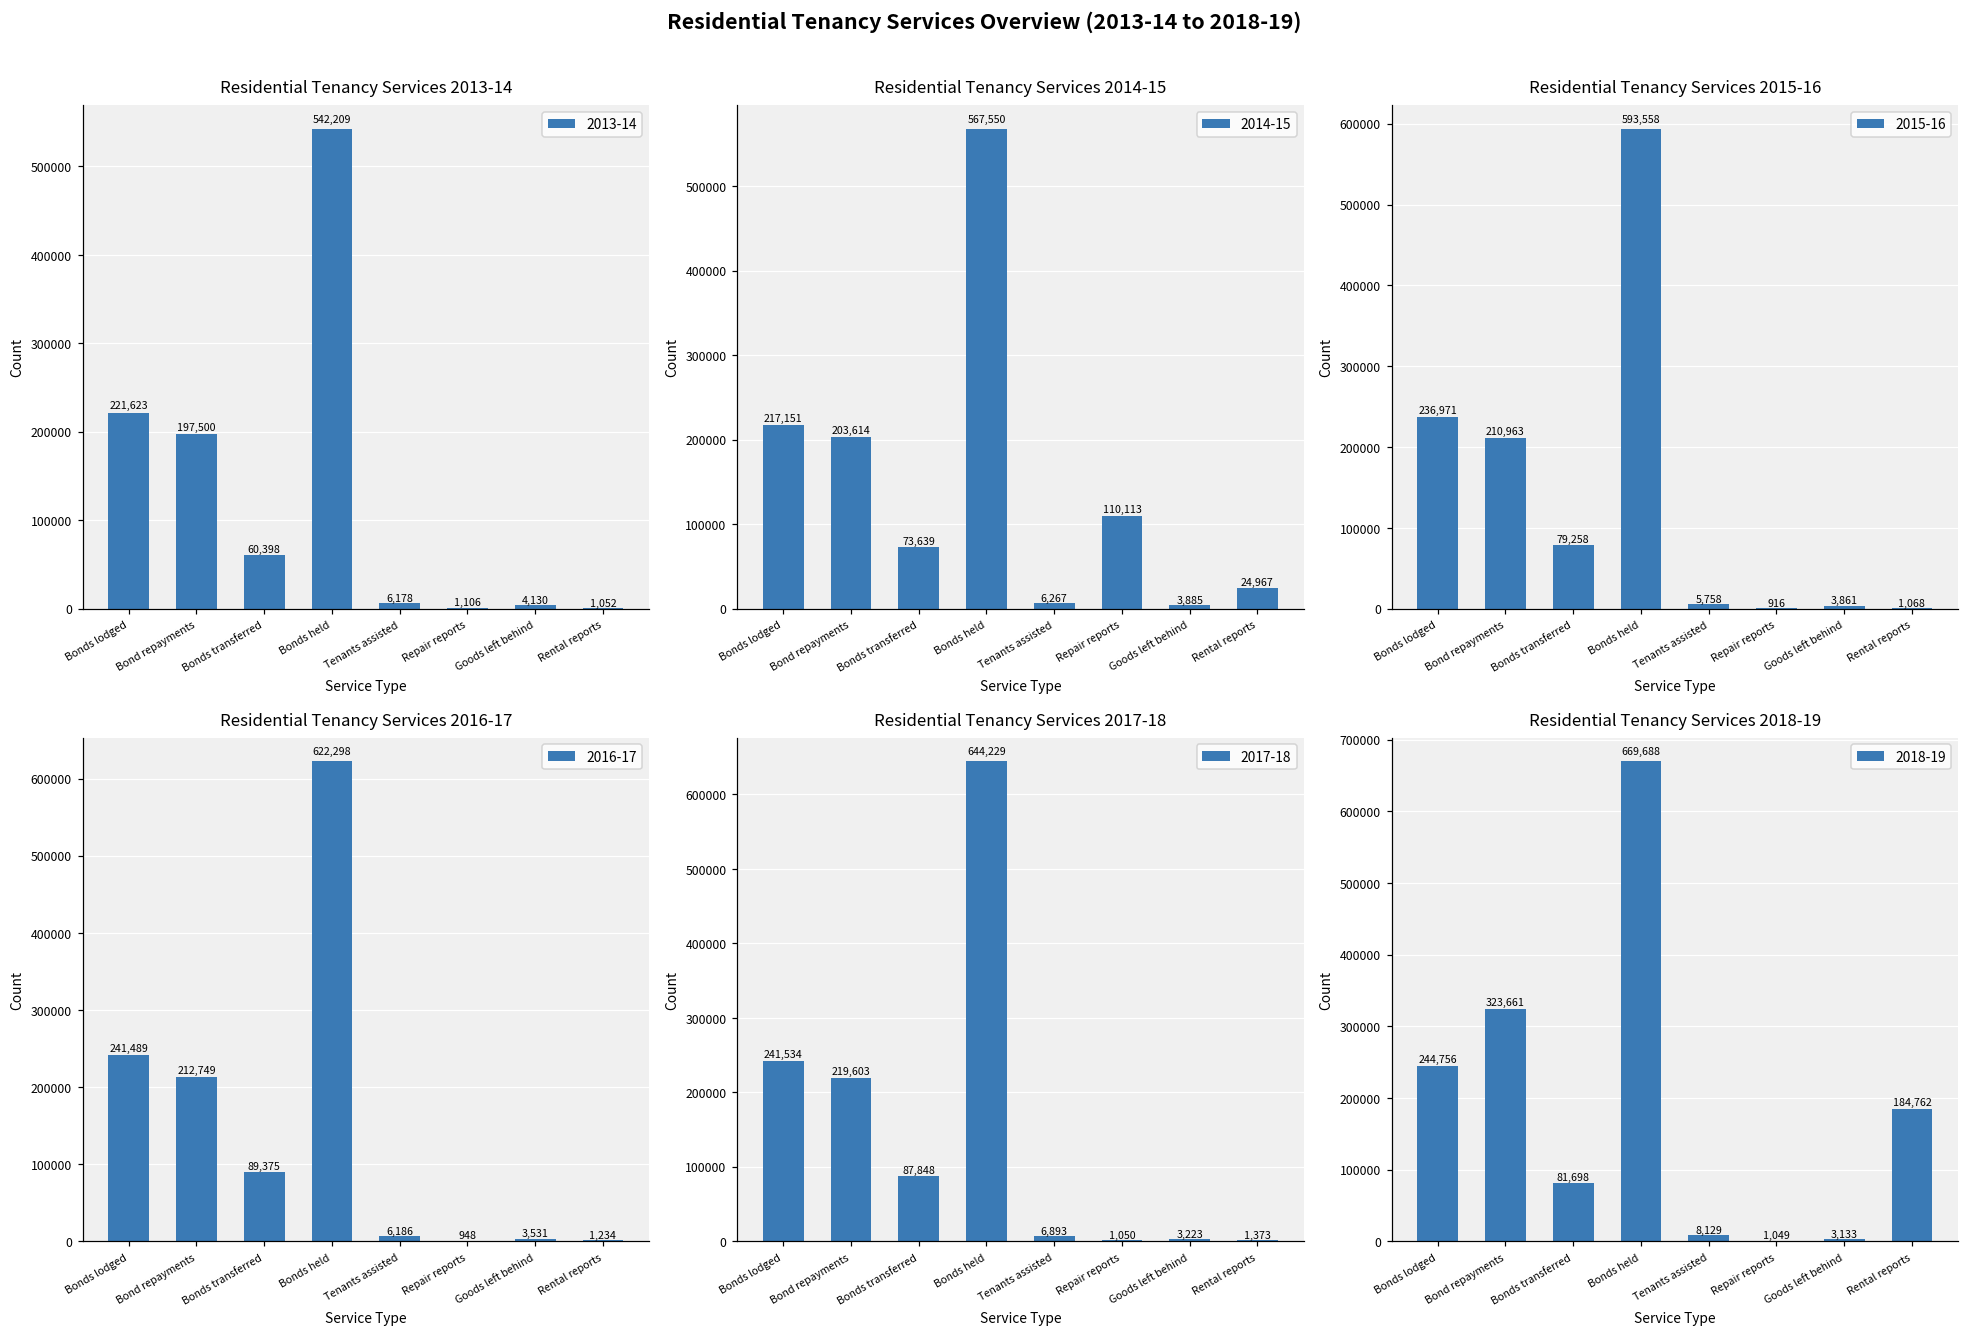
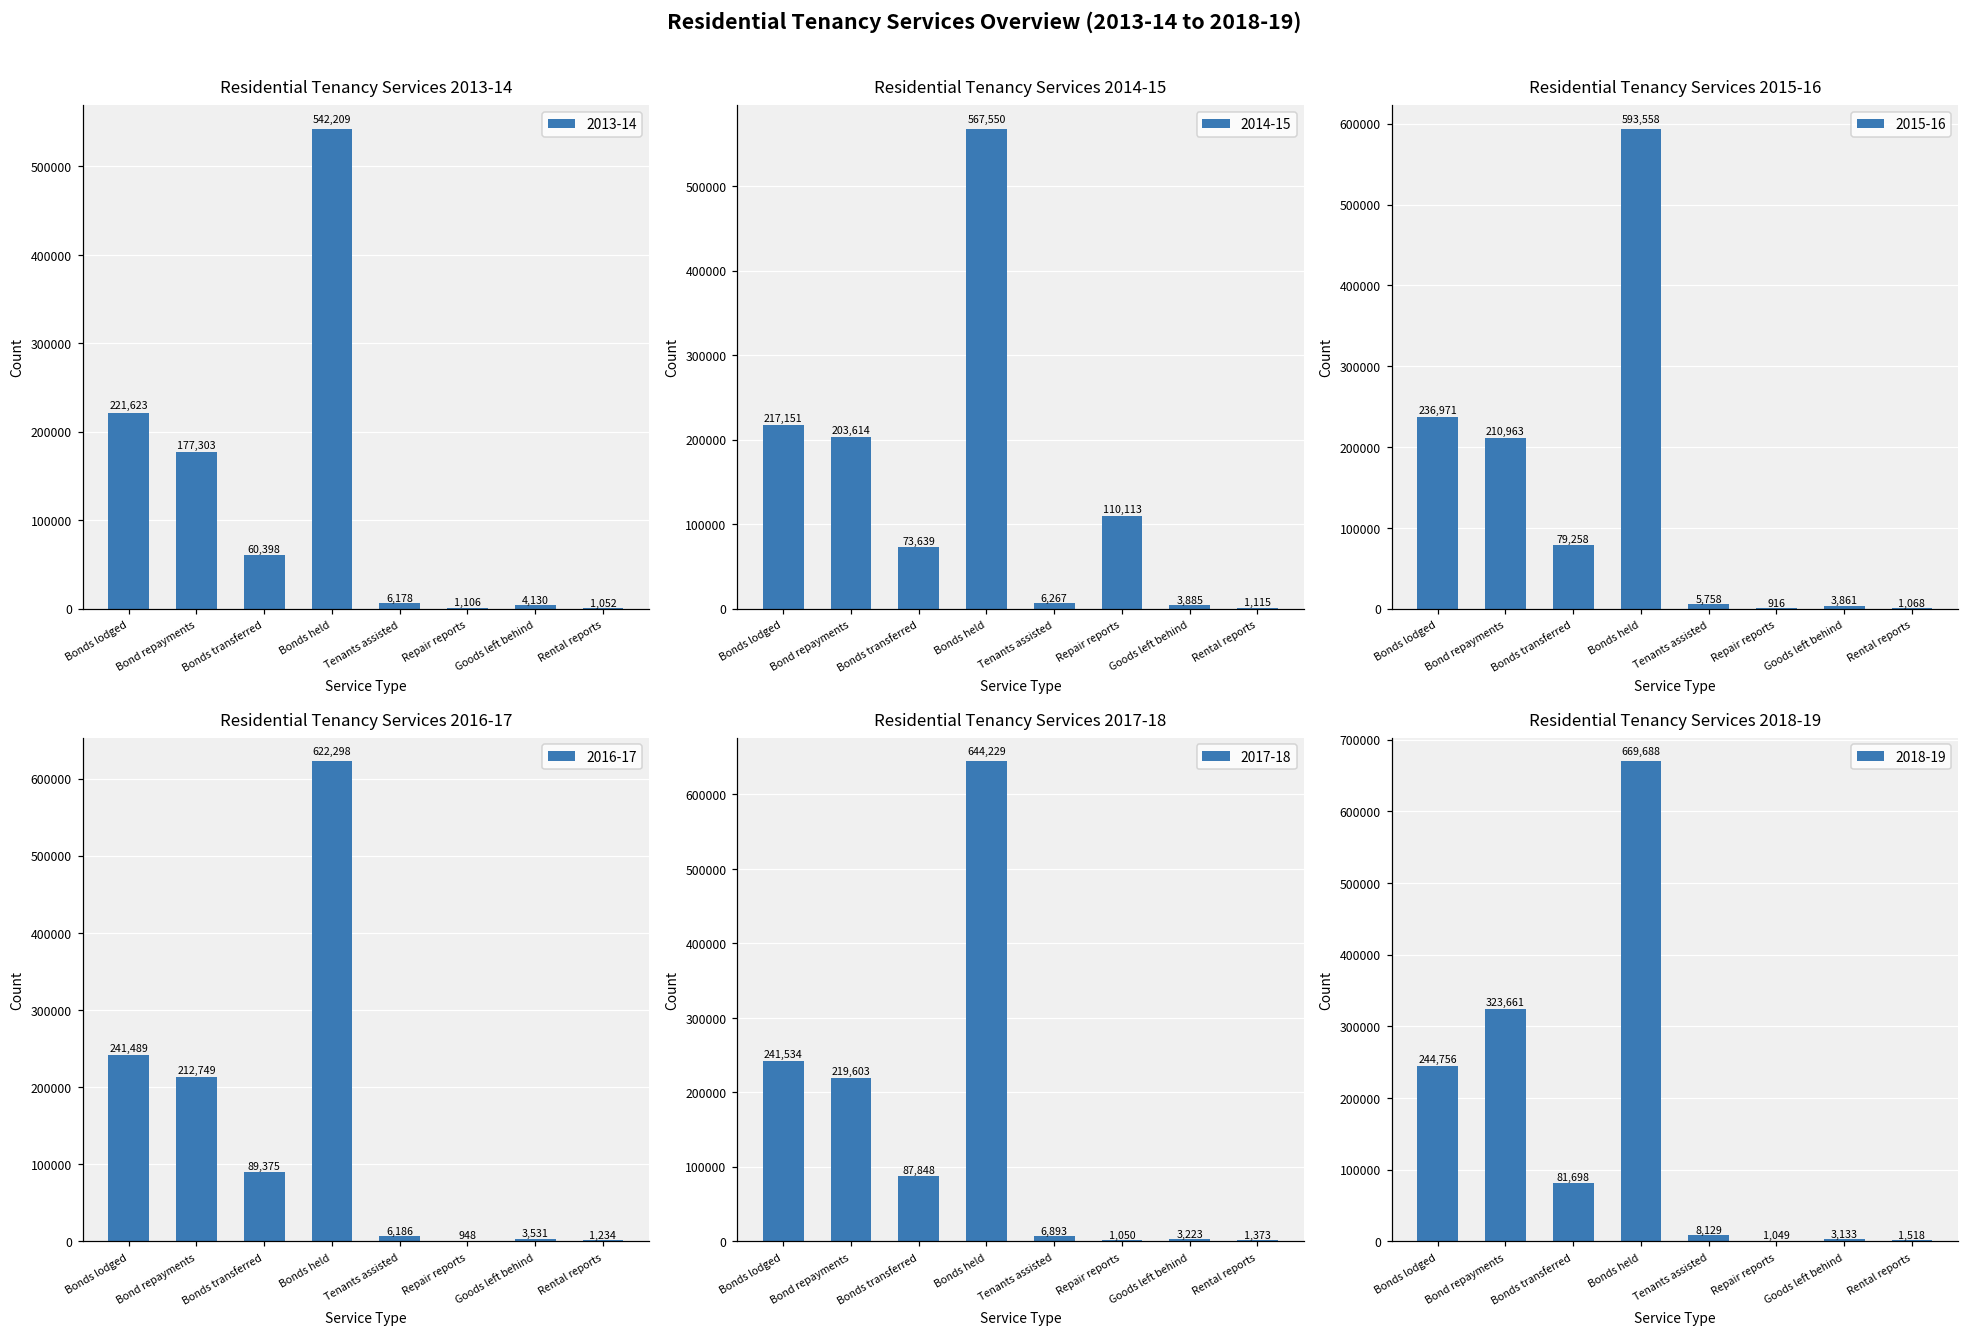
  {
    "Residential Tenancy Services 2013-14": {
      "Bonds lodged": "221,623",
-     "Bond repayments": "197,500",
+     "Bond repayments": "177,303",
      "Bonds transferred": "60,398",
      "Bonds held": "542,209",
      "Tenants assisted": "6,178",
      "Repair reports": "1,106",
      "Goods left behind": "4,130",
      "Rental reports": "1,052"
    },
    "Residential Tenancy Services 2014-15": {
      "Bonds lodged": "217,151",
      "Bond repayments": "203,614",
      "Bonds transferred": "73,639",
      "Bonds held": "567,550",
      "Tenants assisted": "6,267",
      "Repair reports": "110,113",
      "Goods left behind": "3,885",
-     "Rental reports": "24,967"
+     "Rental reports": "1,115"
    },
    "Residential Tenancy Services 2015-16": {
      "Bonds lodged": "236,971",
      "Bond repayments": "210,963",
      "Bonds transferred": "79,258",
      "Bonds held": "593,558",
      "Tenants assisted": "5,758",
      "Repair reports": "916",
      "Goods left behind": "3,861",
      "Rental reports": "1,068"
    },
    "Residential Tenancy Services 2016-17": {
      "Bonds lodged": "241,489",
      "Bond repayments": "212,749",
      "Bonds transferred": "89,375",
      "Bonds held": "622,298",
      "Tenants assisted": "6,186",
      "Repair reports": "948",
      "Goods left behind": "3,531",
      "Rental reports": "1,234"
    },
    "Residential Tenancy Services 2017-18": {
      "Bonds lodged": "241,534",
      "Bond repayments": "219,603",
      "Bonds transferred": "87,848",
      "Bonds held": "644,229",
      "Tenants assisted": "6,893",
      "Repair reports": "1,050",
      "Goods left behind": "3,223",
      "Rental reports": "1,373"
    },
    "Residential Tenancy Services 2018-19": {
      "Bonds lodged": "244,756",
      "Bond repayments": "323,661",
      "Bonds transferred": "81,698",
      "Bonds held": "669,688",
      "Tenants assisted": "8,129",
      "Repair reports": "1,049",
      "Goods left behind": "3,133",
-     "Rental reports": "184,762"
+     "Rental reports": "1,518"
    }
  }
